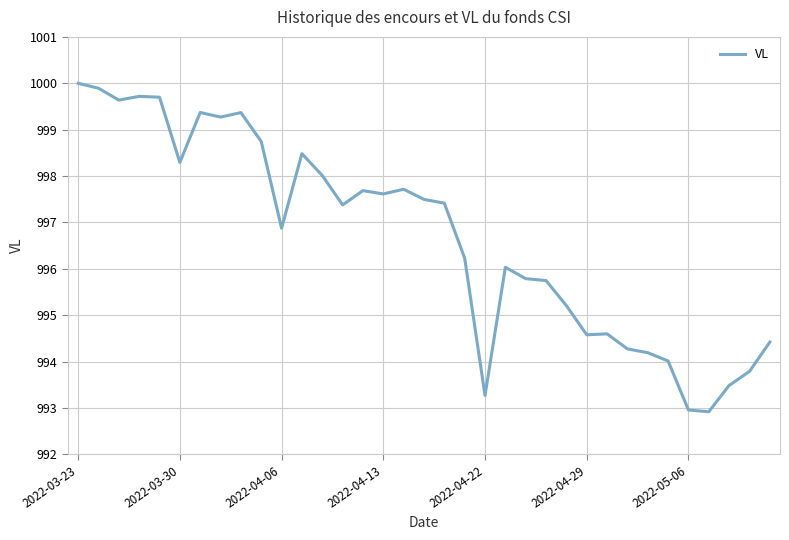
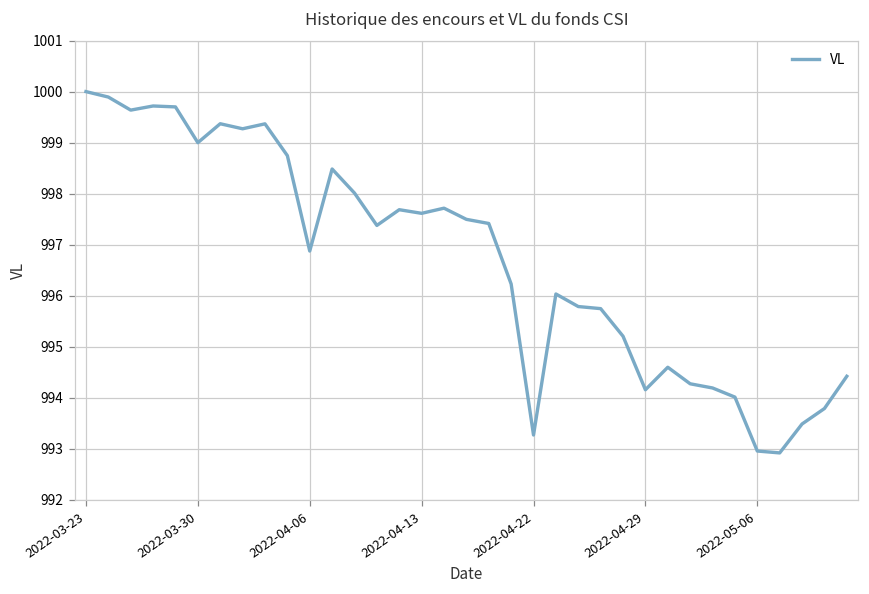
  {
    "2022-03-23": 1000.0,
-   "2022-03-30": 998.3,
+   "2022-03-30": 999.0,
    "2022-04-06": 996.9,
    "2022-04-13": 997.6,
    "2022-04-22": 993.3,
-   "2022-04-29": 994.6,
+   "2022-04-29": 994.2,
    "2022-05-06": 993.0
  }
